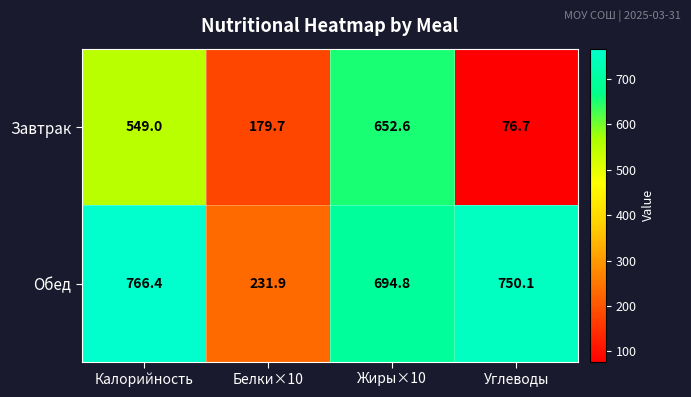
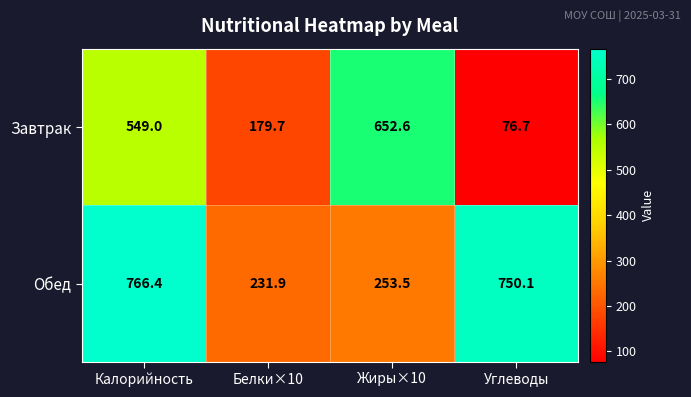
  {
    "Завтрак": {
      "Калорийность": 549.0,
      "Белки×10": 179.7,
      "Жиры×10": 652.6,
      "Углеводы": 76.7
    },
    "Обед": {
      "Калорийность": 766.4,
      "Белки×10": 231.9,
-     "Жиры×10": 694.8,
+     "Жиры×10": 253.5,
      "Углеводы": 750.1
    }
  }
